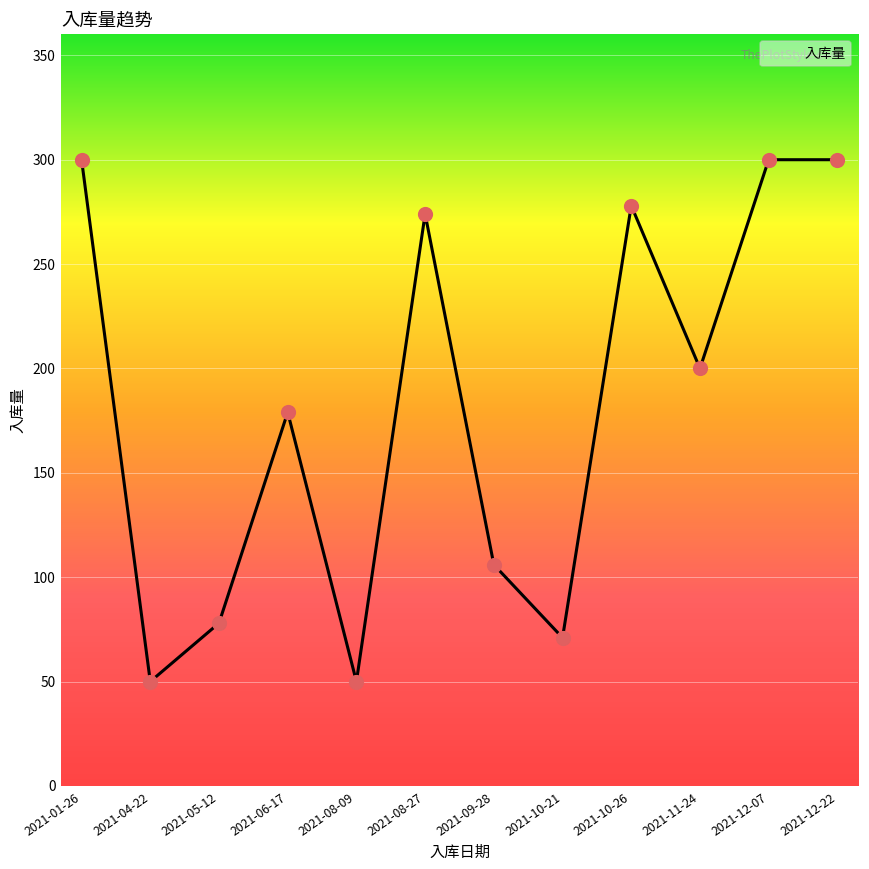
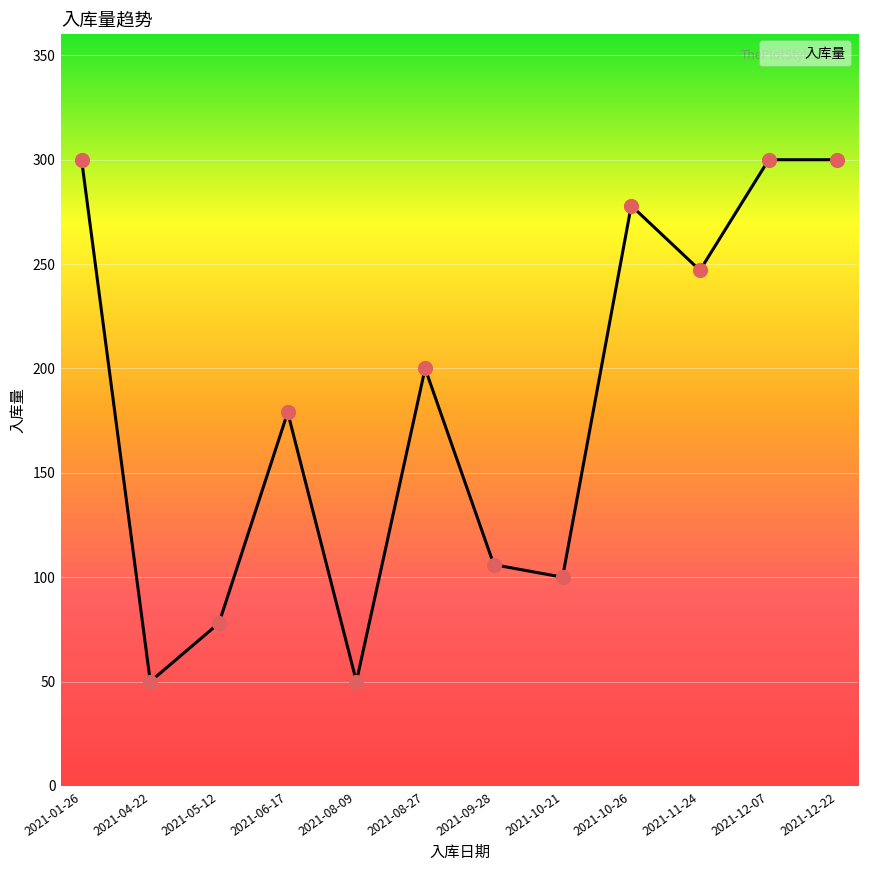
  {
    "2021-01-26": 300,
    "2021-04-22": 50,
    "2021-05-12": 78,
    "2021-06-17": 179,
    "2021-08-09": 50,
-   "2021-08-27": 274,
+   "2021-08-27": 200,
    "2021-09-28": 106,
-   "2021-10-21": 71,
+   "2021-10-21": 100,
    "2021-10-26": 278,
-   "2021-11-24": 200,
+   "2021-11-24": 247,
    "2021-12-07": 300,
    "2021-12-22": 300
  }
